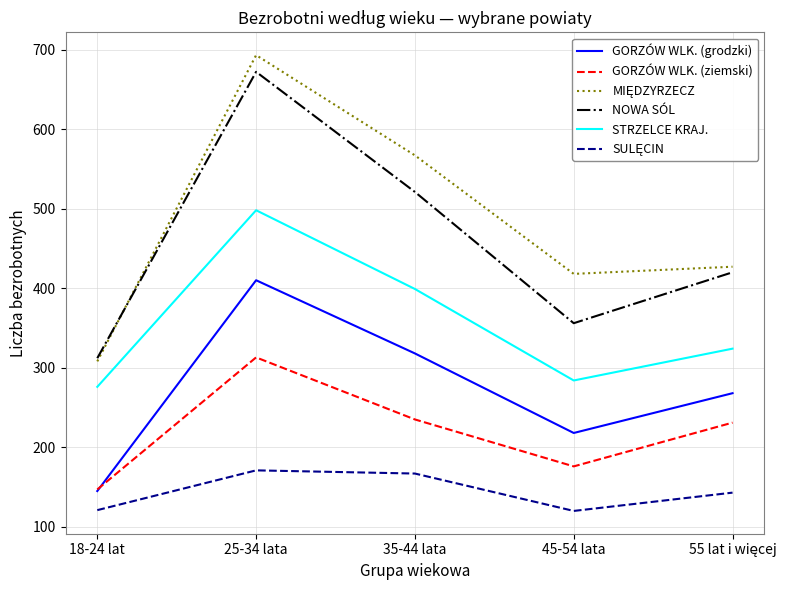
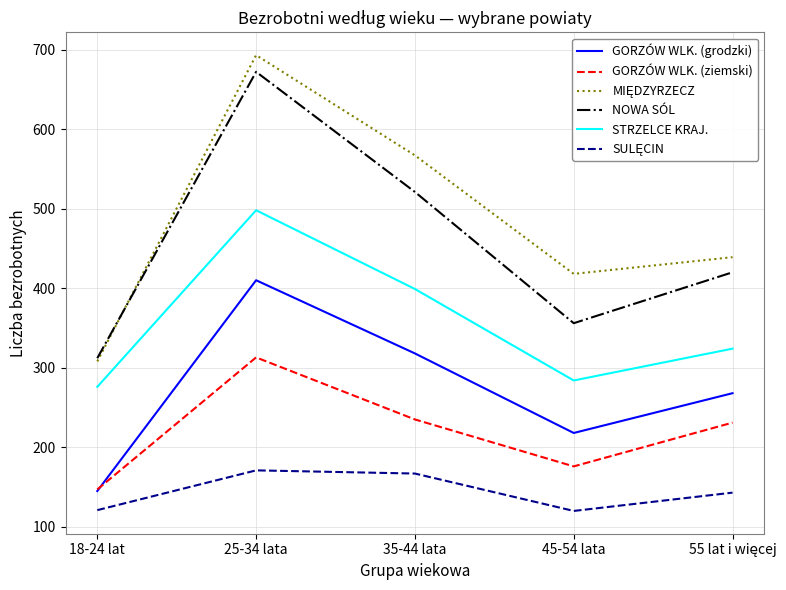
  {
    "GORZÓW WLK. (grodzki)": {
      "25-34 lata": 410,
      "35-44 lata": 320,
      "45-54 lata": 220,
      "55 lat i więcej": 270
    },
    "GORZÓW WLK. (ziemski)": {
      "25-34 lata": 310,
      "35-44 lata": 240,
      "45-54 lata": 180,
      "55 lat i więcej": 230
    },
    "MIĘDZYRZECZ": {
      "18-24 lat": 310,
      "25-34 lata": 690,
      "35-44 lata": 570,
      "45-54 lata": 420,
-     "55 lat i więcej": 430
+     "55 lat i więcej": 440
    },
    "NOWA SÓL": {
      "18-24 lat": 310,
      "25-34 lata": 670,
      "35-44 lata": 520,
      "45-54 lata": 360,
      "55 lat i więcej": 420
    },
    "STRZELCE KRAJ.": {
      "18-24 lat": 280,
      "25-34 lata": 500,
      "35-44 lata": 400,
      "45-54 lata": 280,
      "55 lat i więcej": 320
    },
    "SULĘCIN": {
      "18-24 lat": 120,
      "25-34 lata": 170,
      "35-44 lata": 170,
      "45-54 lata": 120,
      "55 lat i więcej": 140
    }
  }
